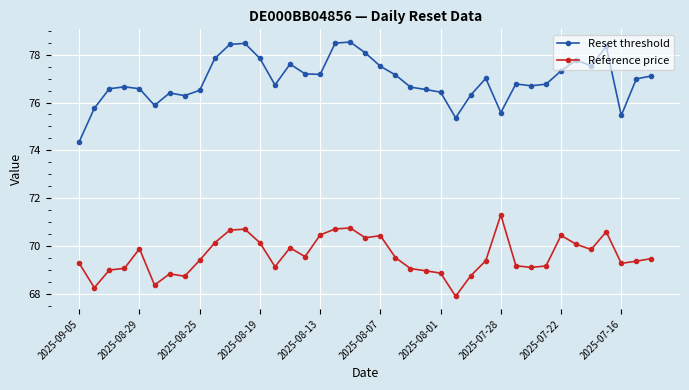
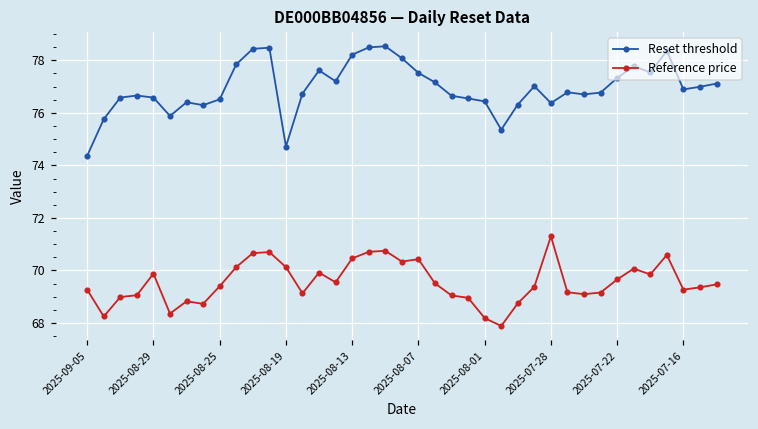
  {
    "Reset threshold": {
      "2025-09-05": 74.4,
      "2025-08-29": 76.6,
      "2025-08-25": 76.5,
-     "2025-08-19": 77.8,
-     "2025-08-13": 77.2,
+     "2025-08-19": 74.7,
+     "2025-08-13": 78.2,
      "2025-08-07": 77.5,
      "2025-08-01": 76.4,
-     "2025-07-28": 75.6,
+     "2025-07-28": 76.4,
      "2025-07-22": 77.3,
-     "2025-07-16": 75.5
+     "2025-07-16": 76.9
    },
    "Reference price": {
      "2025-09-05": 69.3,
      "2025-08-29": 69.9,
      "2025-08-25": 69.4,
      "2025-08-19": 70.1,
      "2025-08-13": 70.5,
      "2025-08-07": 70.4,
-     "2025-08-01": 68.9,
+     "2025-08-01": 68.2,
      "2025-07-28": 71.3,
-     "2025-07-22": 70.4,
+     "2025-07-22": 69.7,
      "2025-07-16": 69.3
    }
  }
